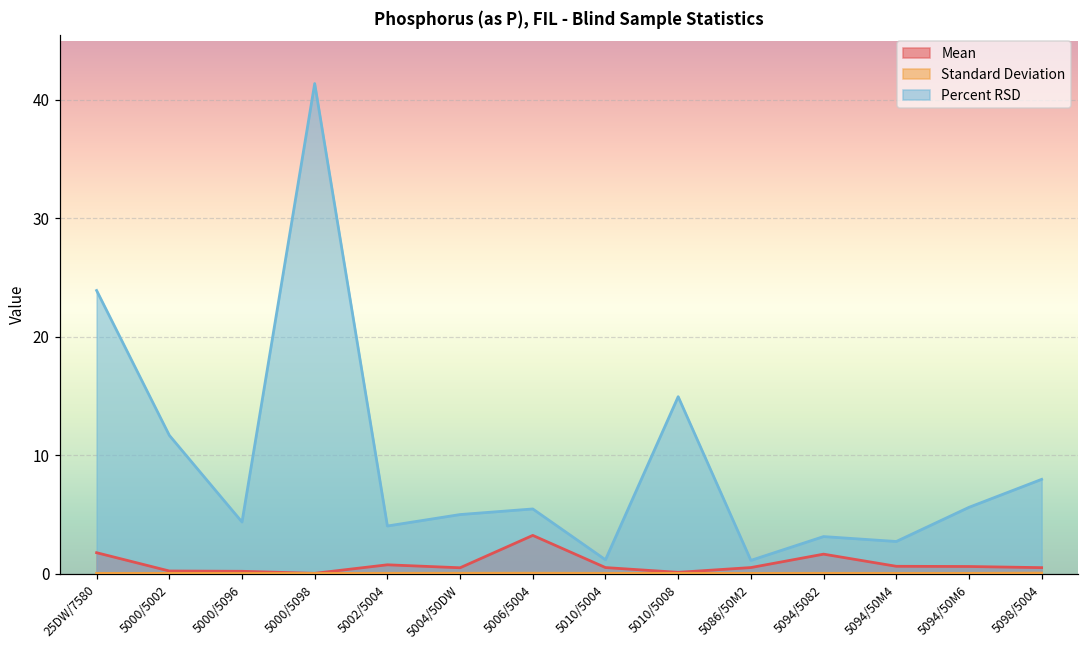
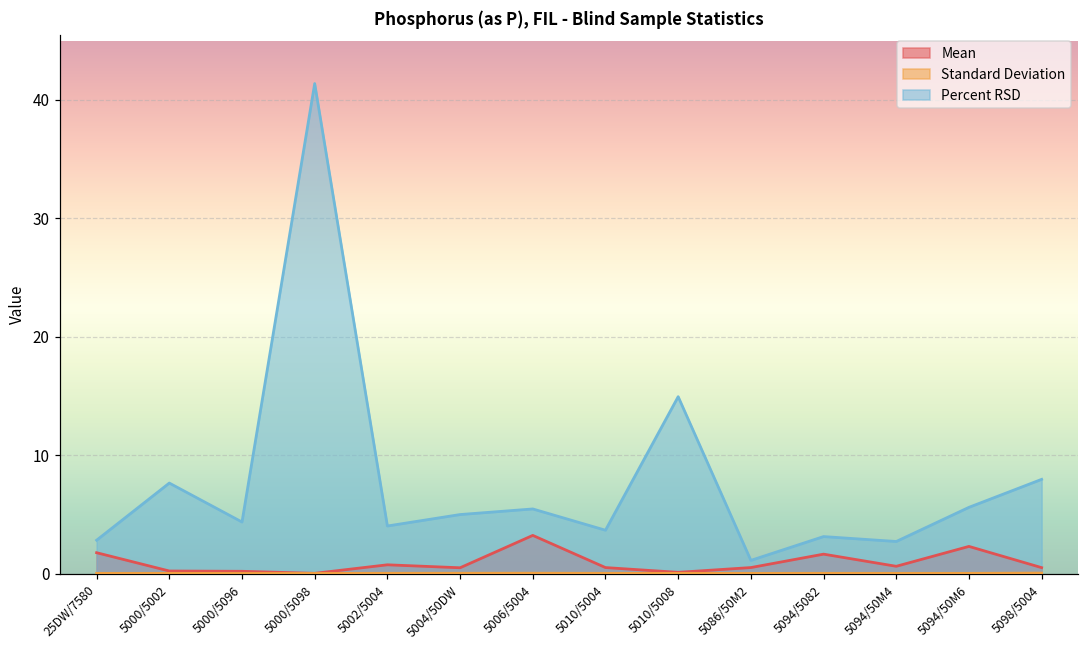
  {
    "Mean": {
      "25DW/7580": 1.8,
      "5002/5004": 0.7,
      "5004/50DW": 0.5,
      "5006/5004": 3.2,
      "5010/5004": 0.5,
      "5086/50M2": 0.5,
      "5094/5082": 1.6,
      "5094/50M4": 0.6,
-     "5094/50M6": 0.6,
+     "5094/50M6": 2.3,
      "5098/5004": 0.5
    },
    "Standard Deviation": {
      "25DW/7580": 0.0,
      "5002/5004": 0.0,
      "5004/50DW": 0.0,
      "5006/5004": 0.0,
      "5010/5004": 0.0,
      "5086/50M2": 0.0,
      "5094/5082": 0.0,
      "5094/50M4": 0.0,
      "5094/50M6": 0.0,
      "5098/5004": 0.0
    },
    "Percent RSD": {
-     "25DW/7580": 23.9,
-     "5000/5002": 11.7,
+     "25DW/7580": 2.8,
+     "5000/5002": 7.6,
      "5000/5096": 4.4,
      "5000/5098": 41.4,
      "5002/5004": 4.0,
      "5004/50DW": 5.0,
      "5006/5004": 5.5,
-     "5010/5004": 1.2,
+     "5010/5004": 3.7,
      "5010/5008": 14.9,
      "5086/50M2": 1.1,
      "5094/5082": 3.1,
      "5094/50M4": 2.7,
      "5094/50M6": 5.6,
      "5098/5004": 8.0
    }
  }
